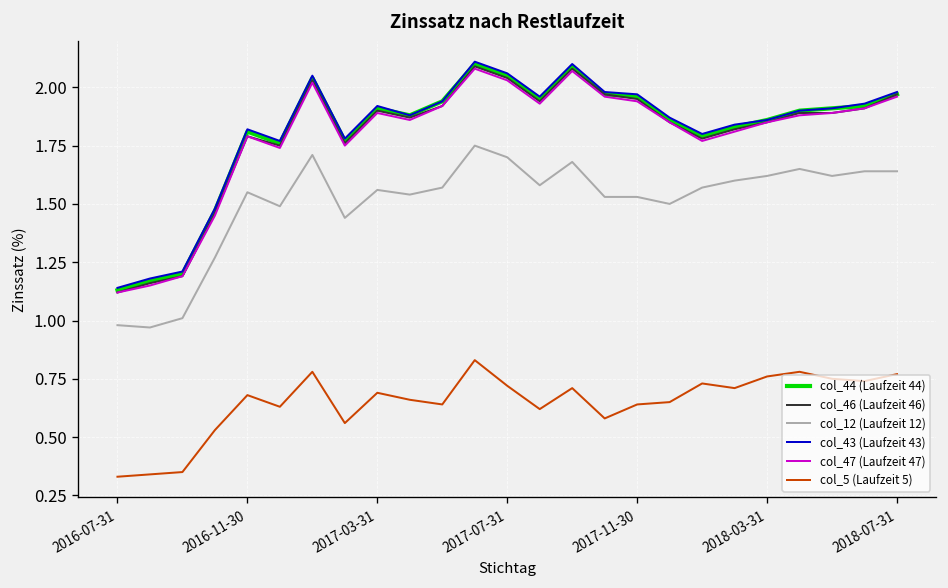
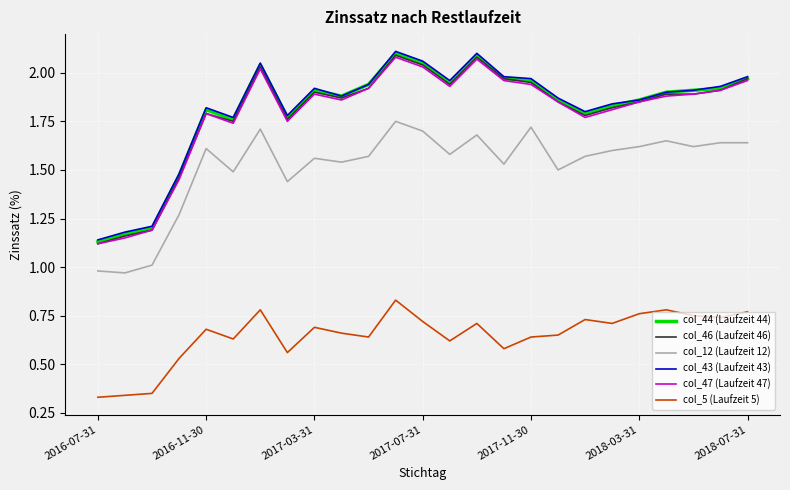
  {
    "col_12 (Laufzeit 12)": {
      "2016-07-31": 0.98,
-     "2016-11-30": 1.55,
+     "2016-11-30": 1.61,
      "2017-03-31": 1.56,
      "2017-07-31": 1.70,
-     "2017-11-30": 1.53,
+     "2017-11-30": 1.72,
      "2018-03-31": 1.62,
      "2018-07-31": 1.64
    },
    "col_5 (Laufzeit 5)": {
      "2016-07-31": 0.33,
      "2016-11-30": 0.68,
      "2017-03-31": 0.69,
      "2017-07-31": 0.72,
      "2017-11-30": 0.64,
      "2018-03-31": 0.76
    }
  }
